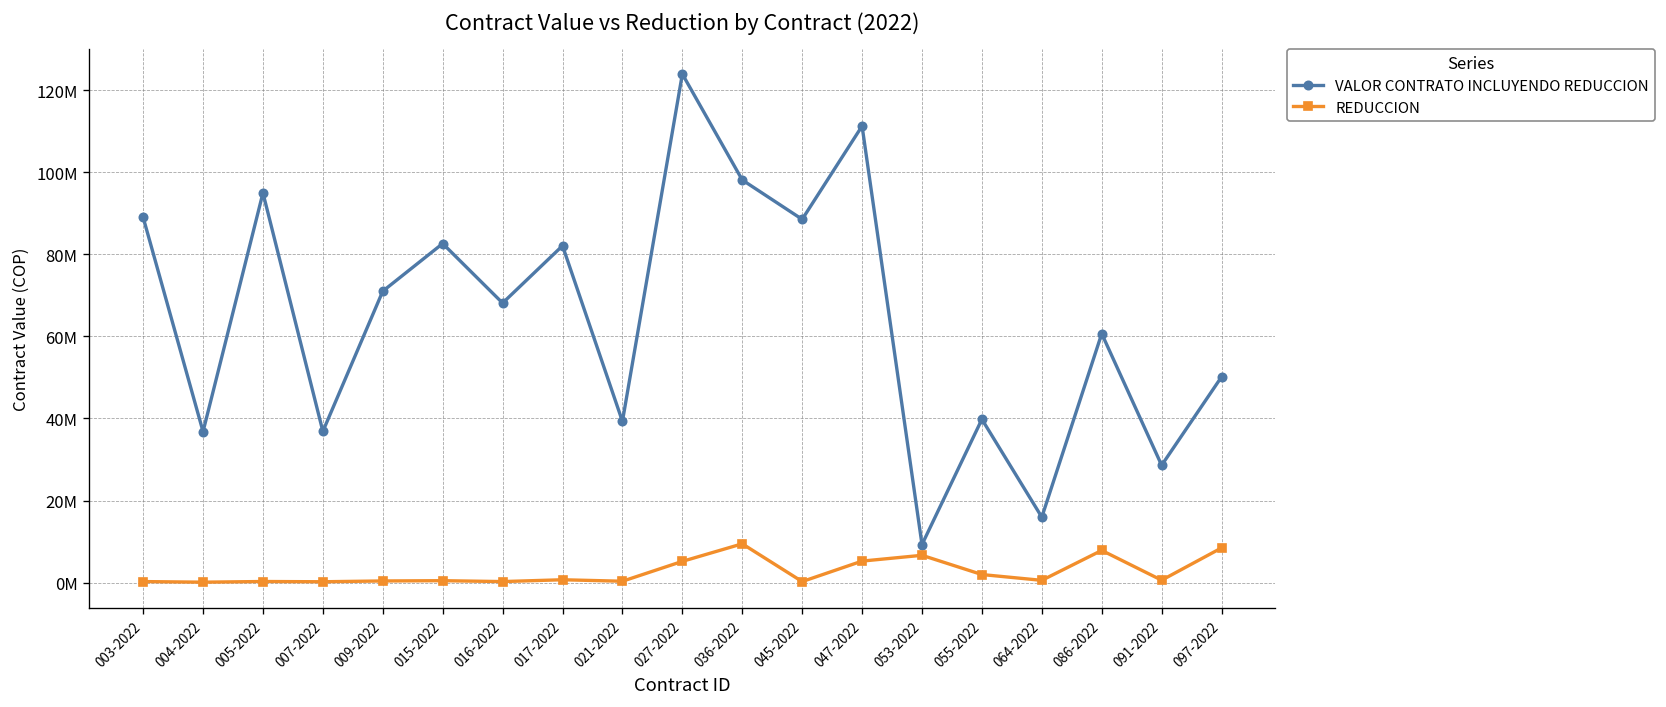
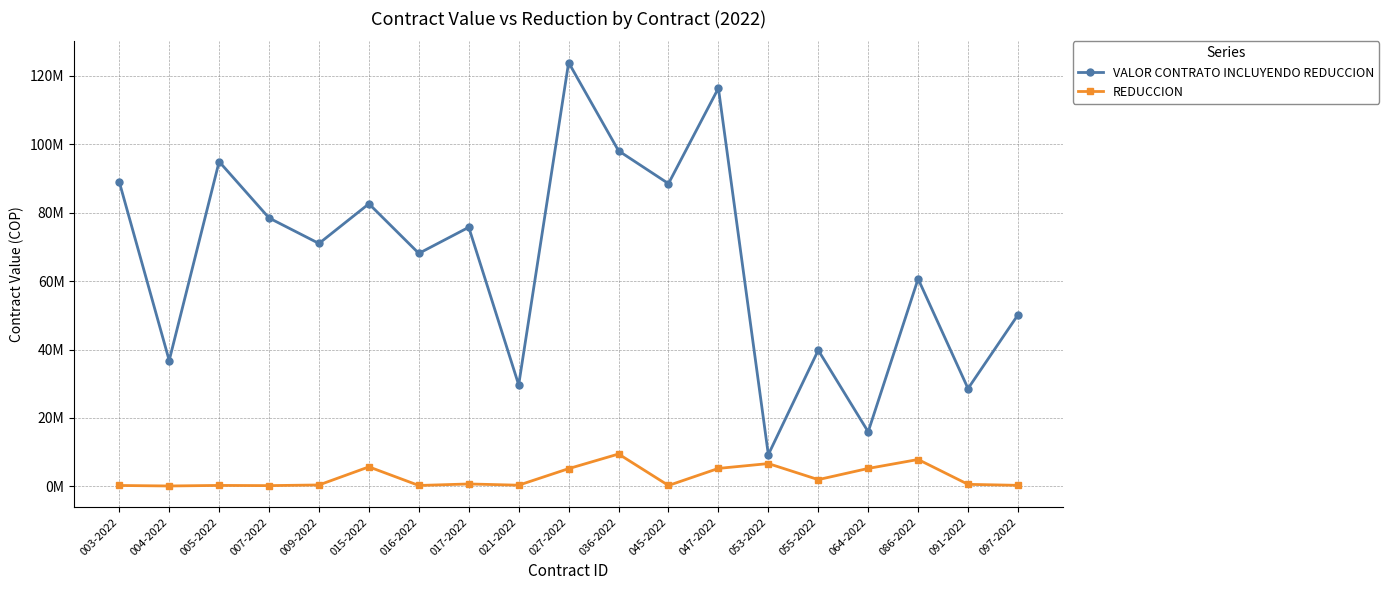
  {
    "VALOR CONTRATO INCLUYENDO REDUCCION": {
      "003-2022": 89000000,
      "004-2022": 37000000,
      "005-2022": 95000000,
-     "007-2022": 37000000,
+     "007-2022": 78000000,
      "009-2022": 71000000,
      "015-2022": 83000000,
      "016-2022": 68000000,
-     "017-2022": 82000000,
-     "021-2022": 39000000,
+     "017-2022": 76000000,
+     "021-2022": 30000000,
      "027-2022": 124000000,
      "036-2022": 98000000,
      "045-2022": 89000000,
-     "047-2022": 111000000,
+     "047-2022": 116000000,
      "053-2022": 9000000,
      "055-2022": 40000000,
      "064-2022": 16000000,
      "086-2022": 61000000,
      "091-2022": 29000000,
      "097-2022": 50000000
    },
    "REDUCCION": {
      "003-2022": 0,
      "004-2022": 0,
      "005-2022": 0,
      "007-2022": 0,
      "009-2022": 0,
-     "015-2022": 0,
+     "015-2022": 6000000,
      "016-2022": 0,
      "017-2022": 1000000,
      "021-2022": 0,
      "027-2022": 5000000,
      "036-2022": 9000000,
      "045-2022": 0,
      "047-2022": 5000000,
      "053-2022": 7000000,
      "055-2022": 2000000,
-     "064-2022": 1000000,
+     "064-2022": 5000000,
      "086-2022": 8000000,
      "091-2022": 1000000,
-     "097-2022": 8000000
+     "097-2022": 0
    }
  }
